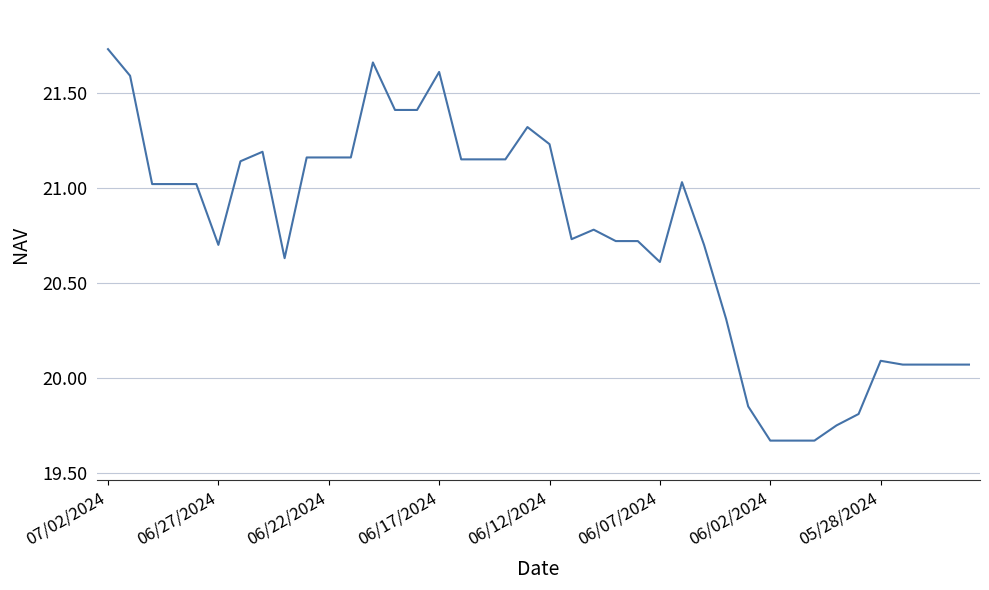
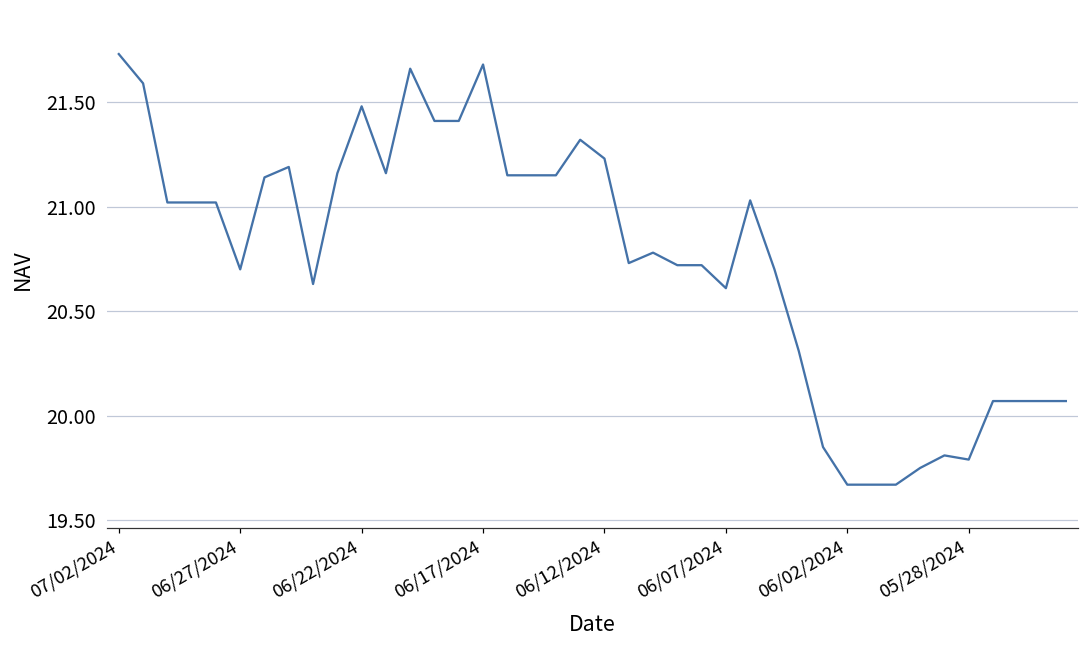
  {
    "07/02/2024": 21.73,
    "06/27/2024": 20.70,
-   "06/22/2024": 21.16,
-   "06/17/2024": 21.61,
+   "06/22/2024": 21.48,
+   "06/17/2024": 21.68,
    "06/12/2024": 21.23,
    "06/07/2024": 20.61,
    "06/02/2024": 19.67,
-   "05/28/2024": 20.09
+   "05/28/2024": 19.79
  }
